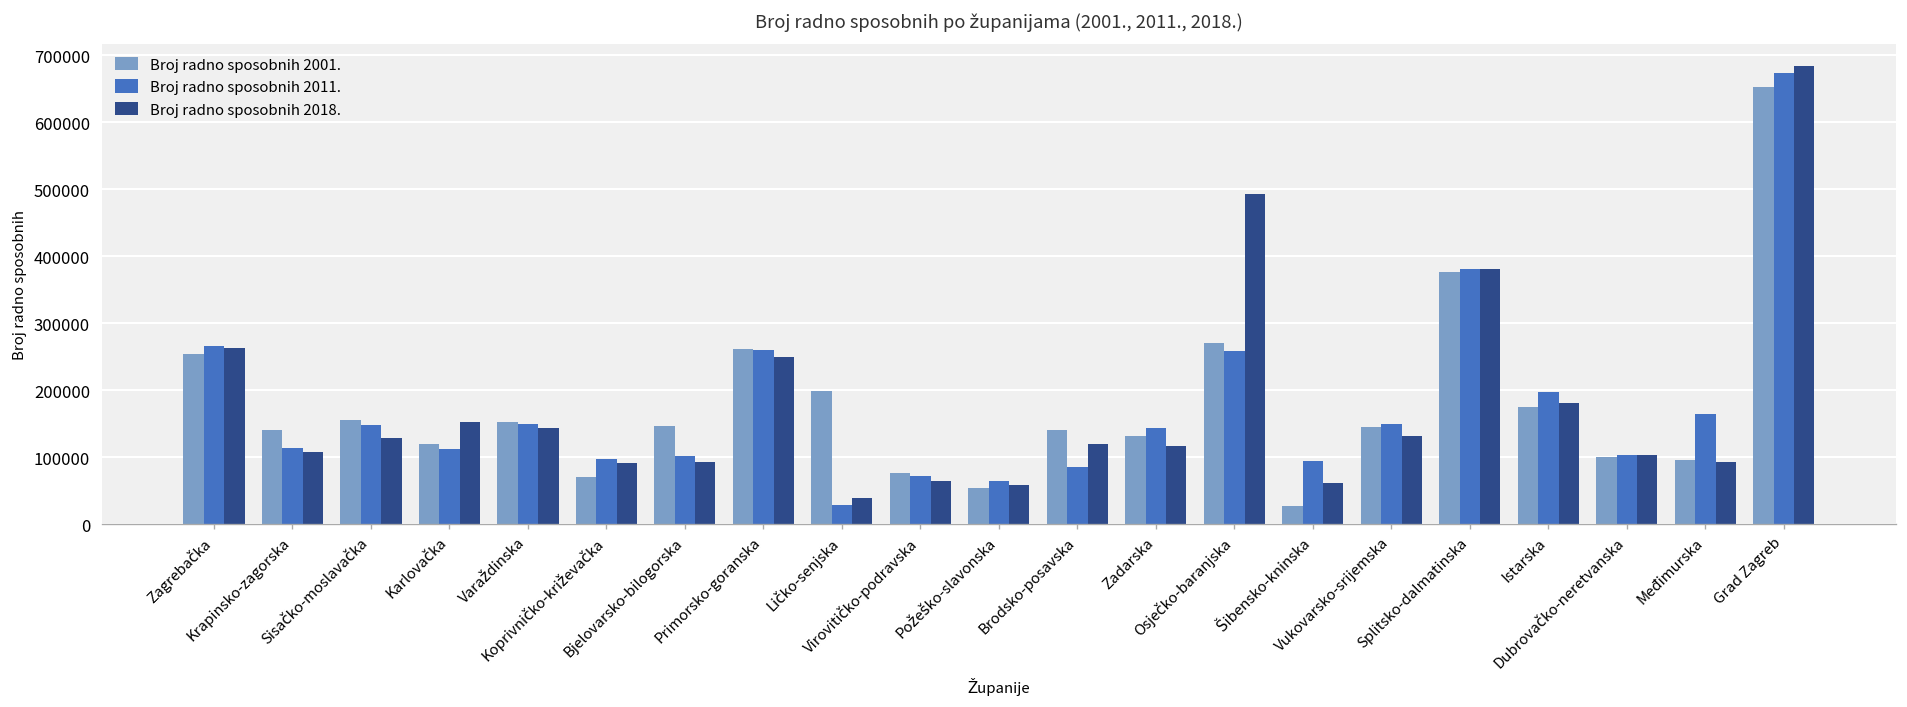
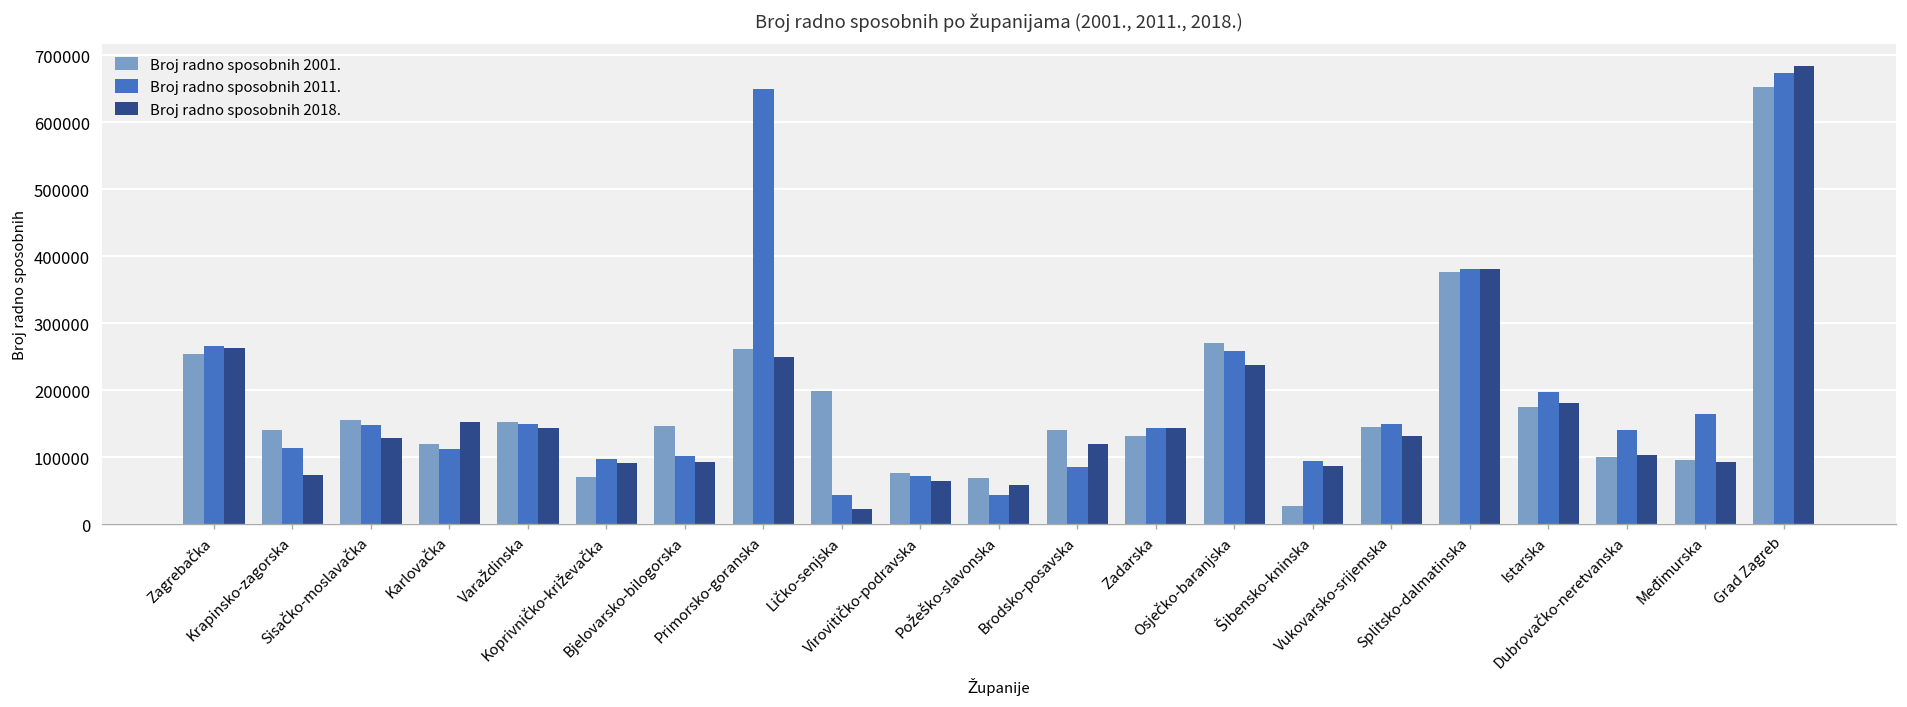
  {
    "Broj radno sposobnih 2001.": {
      "Zagrebačka": 250000,
      "Krapinsko-zagorska": 140000,
      "Sisačko-moslavačka": 150000,
      "Karlovačka": 120000,
      "Varaždinska": 150000,
      "Koprivničko-križevačka": 70000,
      "Bjelovarsko-bilogorska": 150000,
      "Primorsko-goranska": 260000,
      "Ličko-senjska": 200000,
      "Virovitičko-podravska": 80000,
-     "Požeško-slavonska": 50000,
+     "Požeško-slavonska": 70000,
      "Brodsko-posavska": 140000,
      "Zadarska": 130000,
      "Osječko-baranjska": 270000,
      "Šibensko-kninska": 30000,
      "Vukovarsko-srijemska": 140000,
      "Splitsko-dalmatinska": 380000,
      "Istarska": 170000,
      "Dubrovačko-neretvanska": 100000,
      "Međimurska": 100000,
      "Grad Zagreb": 650000
    },
    "Broj radno sposobnih 2011.": {
      "Zagrebačka": 270000,
      "Krapinsko-zagorska": 110000,
      "Sisačko-moslavačka": 150000,
      "Karlovačka": 110000,
      "Varaždinska": 150000,
      "Koprivničko-križevačka": 100000,
      "Bjelovarsko-bilogorska": 100000,
-     "Primorsko-goranska": 260000,
-     "Ličko-senjska": 30000,
+     "Primorsko-goranska": 650000,
+     "Ličko-senjska": 40000,
      "Virovitičko-podravska": 70000,
-     "Požeško-slavonska": 60000,
+     "Požeško-slavonska": 40000,
      "Brodsko-posavska": 90000,
      "Zadarska": 140000,
      "Osječko-baranjska": 260000,
      "Šibensko-kninska": 90000,
      "Vukovarsko-srijemska": 150000,
      "Splitsko-dalmatinska": 380000,
      "Istarska": 200000,
-     "Dubrovačko-neretvanska": 100000,
+     "Dubrovačko-neretvanska": 140000,
      "Međimurska": 170000,
      "Grad Zagreb": 670000
    },
    "Broj radno sposobnih 2018.": {
      "Zagrebačka": 260000,
-     "Krapinsko-zagorska": 110000,
+     "Krapinsko-zagorska": 70000,
      "Sisačko-moslavačka": 130000,
      "Karlovačka": 150000,
      "Varaždinska": 140000,
      "Koprivničko-križevačka": 90000,
      "Bjelovarsko-bilogorska": 90000,
      "Primorsko-goranska": 250000,
-     "Ličko-senjska": 40000,
+     "Ličko-senjska": 20000,
      "Virovitičko-podravska": 60000,
      "Požeško-slavonska": 60000,
      "Brodsko-posavska": 120000,
-     "Zadarska": 120000,
-     "Osječko-baranjska": 490000,
-     "Šibensko-kninska": 60000,
+     "Zadarska": 140000,
+     "Osječko-baranjska": 240000,
+     "Šibensko-kninska": 90000,
      "Vukovarsko-srijemska": 130000,
      "Splitsko-dalmatinska": 380000,
      "Istarska": 180000,
      "Dubrovačko-neretvanska": 100000,
      "Međimurska": 90000,
      "Grad Zagreb": 680000
    }
  }
